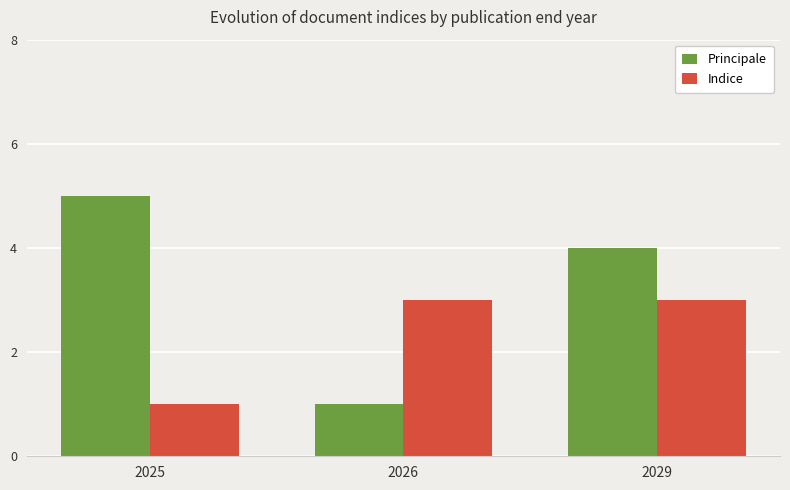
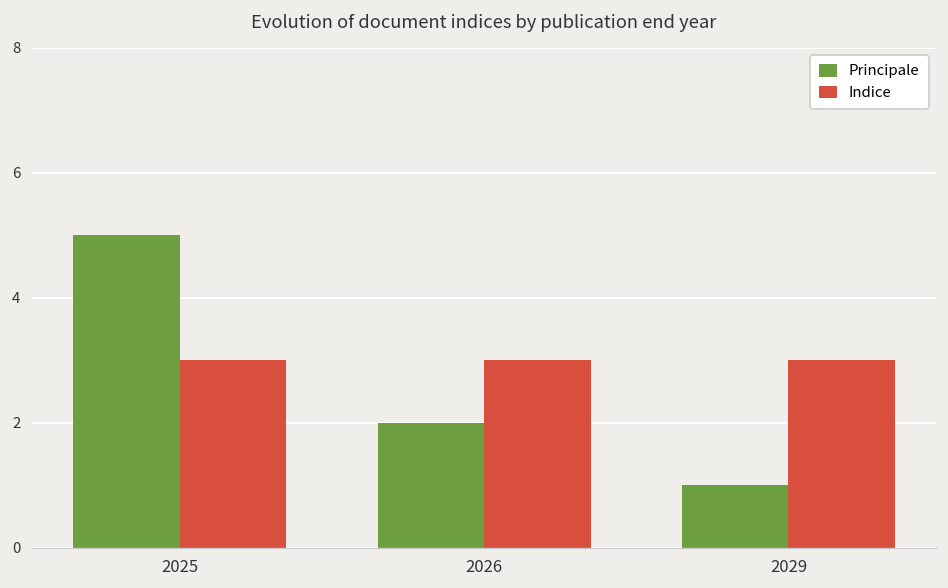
  {
    "Principale": {
      "2025": 5,
-     "2026": 1,
-     "2029": 4
+     "2026": 2,
+     "2029": 1
    },
    "Indice": {
-     "2025": 1,
+     "2025": 3,
      "2026": 3,
      "2029": 3
    }
  }
